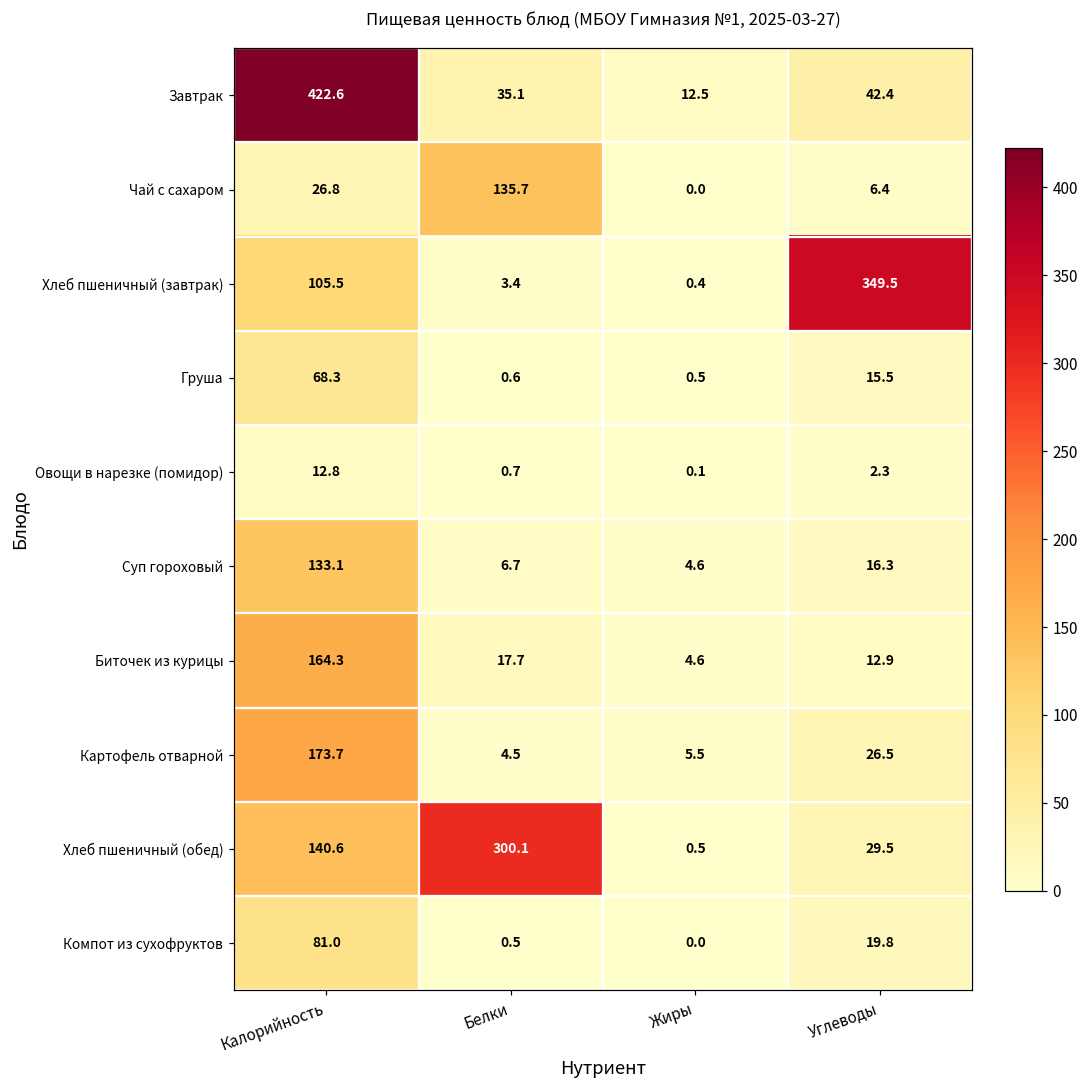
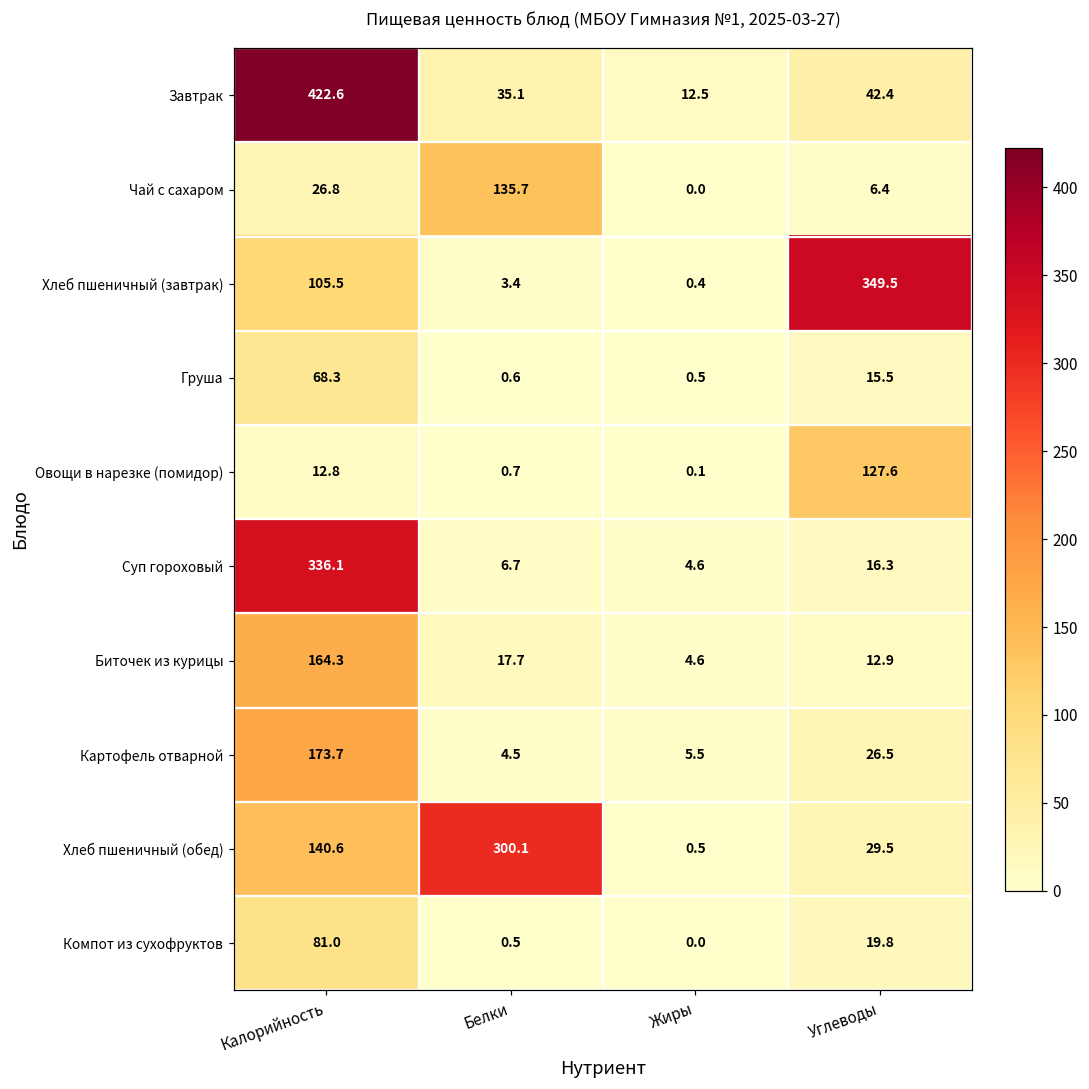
  {
    "Завтрак": {
      "Калорийность": 422.6,
      "Белки": 35.1,
      "Жиры": 12.5,
      "Углеводы": 42.4
    },
    "Чай с сахаром": {
      "Калорийность": 26.8,
      "Белки": 135.7,
      "Жиры": 0.0,
      "Углеводы": 6.4
    },
    "Хлеб пшеничный (завтрак)": {
      "Калорийность": 105.5,
      "Белки": 3.4,
      "Жиры": 0.4,
      "Углеводы": 349.5
    },
    "Груша": {
      "Калорийность": 68.3,
      "Белки": 0.6,
      "Жиры": 0.5,
      "Углеводы": 15.5
    },
    "Овощи в нарезке (помидор)": {
      "Калорийность": 12.8,
      "Белки": 0.7,
      "Жиры": 0.1,
-     "Углеводы": 2.3
+     "Углеводы": 127.6
    },
    "Суп гороховый": {
-     "Калорийность": 133.1,
+     "Калорийность": 336.1,
      "Белки": 6.7,
      "Жиры": 4.6,
      "Углеводы": 16.3
    },
    "Биточек из курицы": {
      "Калорийность": 164.3,
      "Белки": 17.7,
      "Жиры": 4.6,
      "Углеводы": 12.9
    },
    "Картофель отварной": {
      "Калорийность": 173.7,
      "Белки": 4.5,
      "Жиры": 5.5,
      "Углеводы": 26.5
    },
    "Хлеб пшеничный (обед)": {
      "Калорийность": 140.6,
      "Белки": 300.1,
      "Жиры": 0.5,
      "Углеводы": 29.5
    },
    "Компот из сухофруктов": {
      "Калорийность": 81.0,
      "Белки": 0.5,
      "Жиры": 0.0,
      "Углеводы": 19.8
    }
  }
